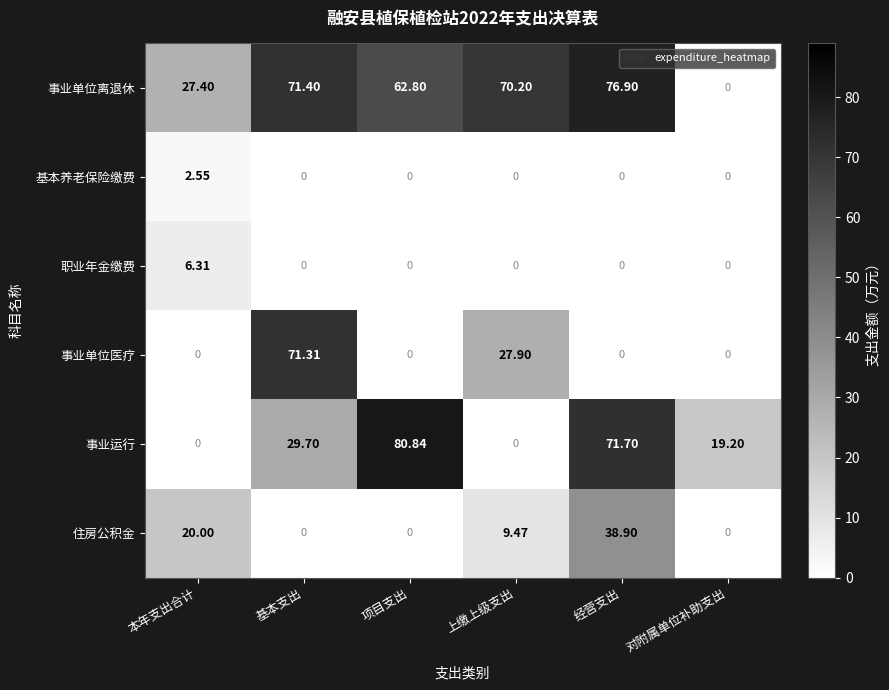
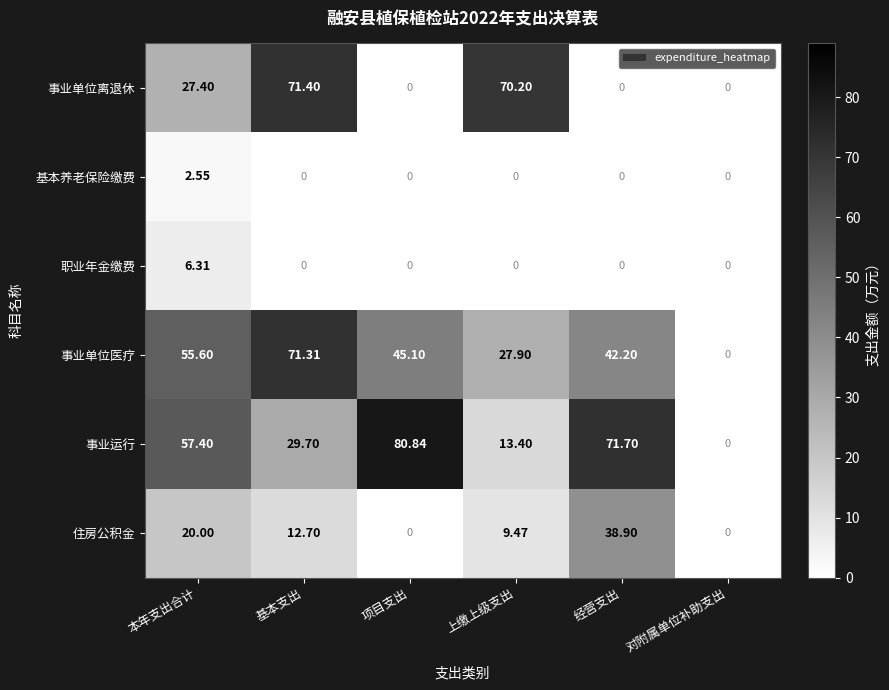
  {
    "事业单位离退休": {
      "本年支出合计": 27.40,
      "基本支出": 71.40,
-     "项目支出": 62.80,
+     "项目支出": 0,
      "上缴上级支出": 70.20,
-     "经营支出": 76.90,
+     "经营支出": 0,
      "对附属单位补助支出": 0
    },
    "基本养老保险缴费": {
      "本年支出合计": 2.55,
      "基本支出": 0,
      "项目支出": 0,
      "上缴上级支出": 0,
      "经营支出": 0,
      "对附属单位补助支出": 0
    },
    "职业年金缴费": {
      "本年支出合计": 6.31,
      "基本支出": 0,
      "项目支出": 0,
      "上缴上级支出": 0,
      "经营支出": 0,
      "对附属单位补助支出": 0
    },
    "事业单位医疗": {
-     "本年支出合计": 0,
+     "本年支出合计": 55.60,
      "基本支出": 71.31,
-     "项目支出": 0,
+     "项目支出": 45.10,
      "上缴上级支出": 27.90,
-     "经营支出": 0,
+     "经营支出": 42.20,
      "对附属单位补助支出": 0
    },
    "事业运行": {
-     "本年支出合计": 0,
+     "本年支出合计": 57.40,
      "基本支出": 29.70,
      "项目支出": 80.84,
-     "上缴上级支出": 0,
+     "上缴上级支出": 13.40,
      "经营支出": 71.70,
-     "对附属单位补助支出": 19.20
+     "对附属单位补助支出": 0
    },
    "住房公积金": {
      "本年支出合计": 20.00,
-     "基本支出": 0,
+     "基本支出": 12.70,
      "项目支出": 0,
      "上缴上级支出": 9.47,
      "经营支出": 38.90,
      "对附属单位补助支出": 0
    }
  }
